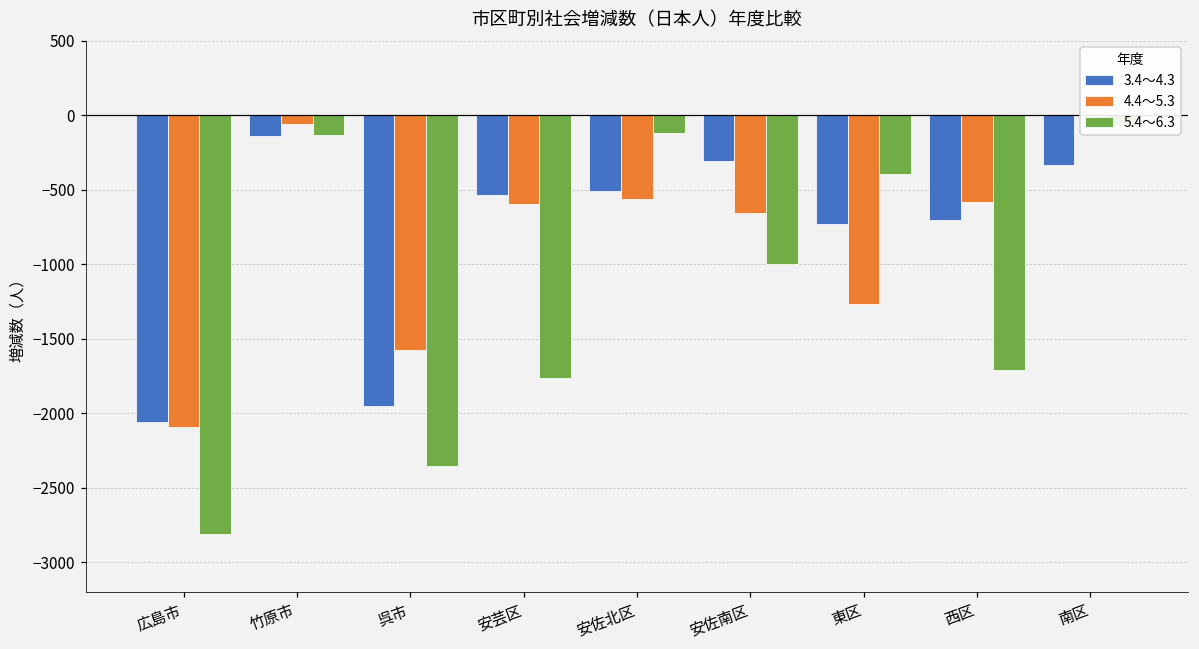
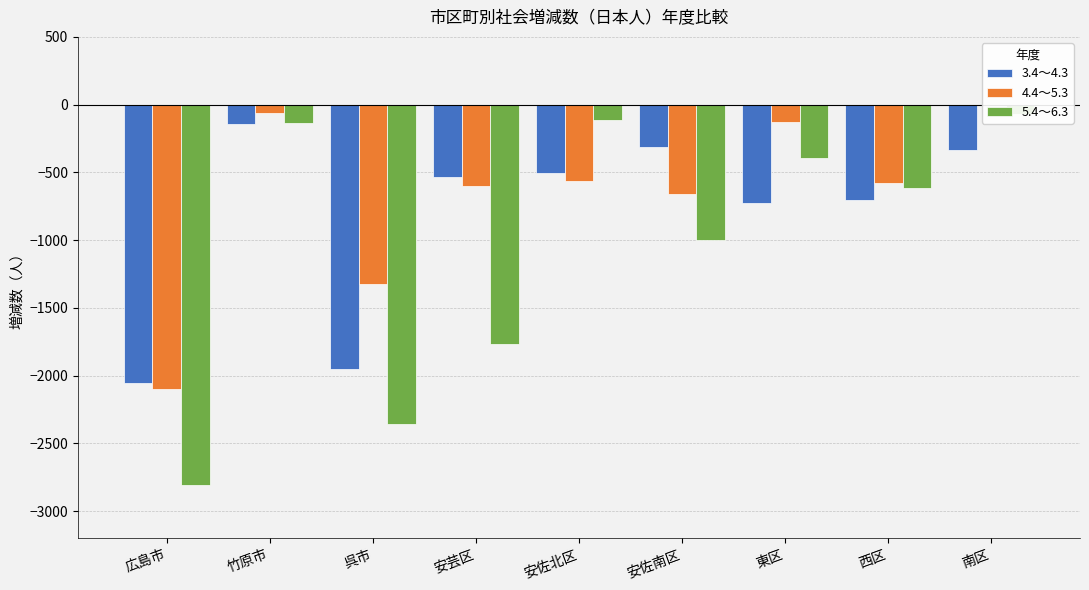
  {
    "3.4～4.3": {
      "広島市": -2060,
      "竹原市": -140,
      "呉市": -1950,
      "安芸区": -530,
      "安佐北区": -510,
      "安佐南区": -310,
      "東区": -730,
      "西区": -710,
      "南区": -330
    },
    "4.4～5.3": {
      "広島市": -2100,
      "竹原市": -60,
-     "呉市": -1570,
+     "呉市": -1320,
      "安芸区": -600,
      "安佐北区": -570,
      "安佐南区": -660,
-     "東区": -1270,
+     "東区": -130,
      "西区": -580
    },
    "5.4～6.3": {
      "広島市": -2810,
      "竹原市": -140,
      "呉市": -2360,
      "安芸区": -1770,
      "安佐北区": -120,
      "安佐南区": -1000,
      "東区": -390,
-     "西区": -1710
+     "西区": -610
    }
  }
